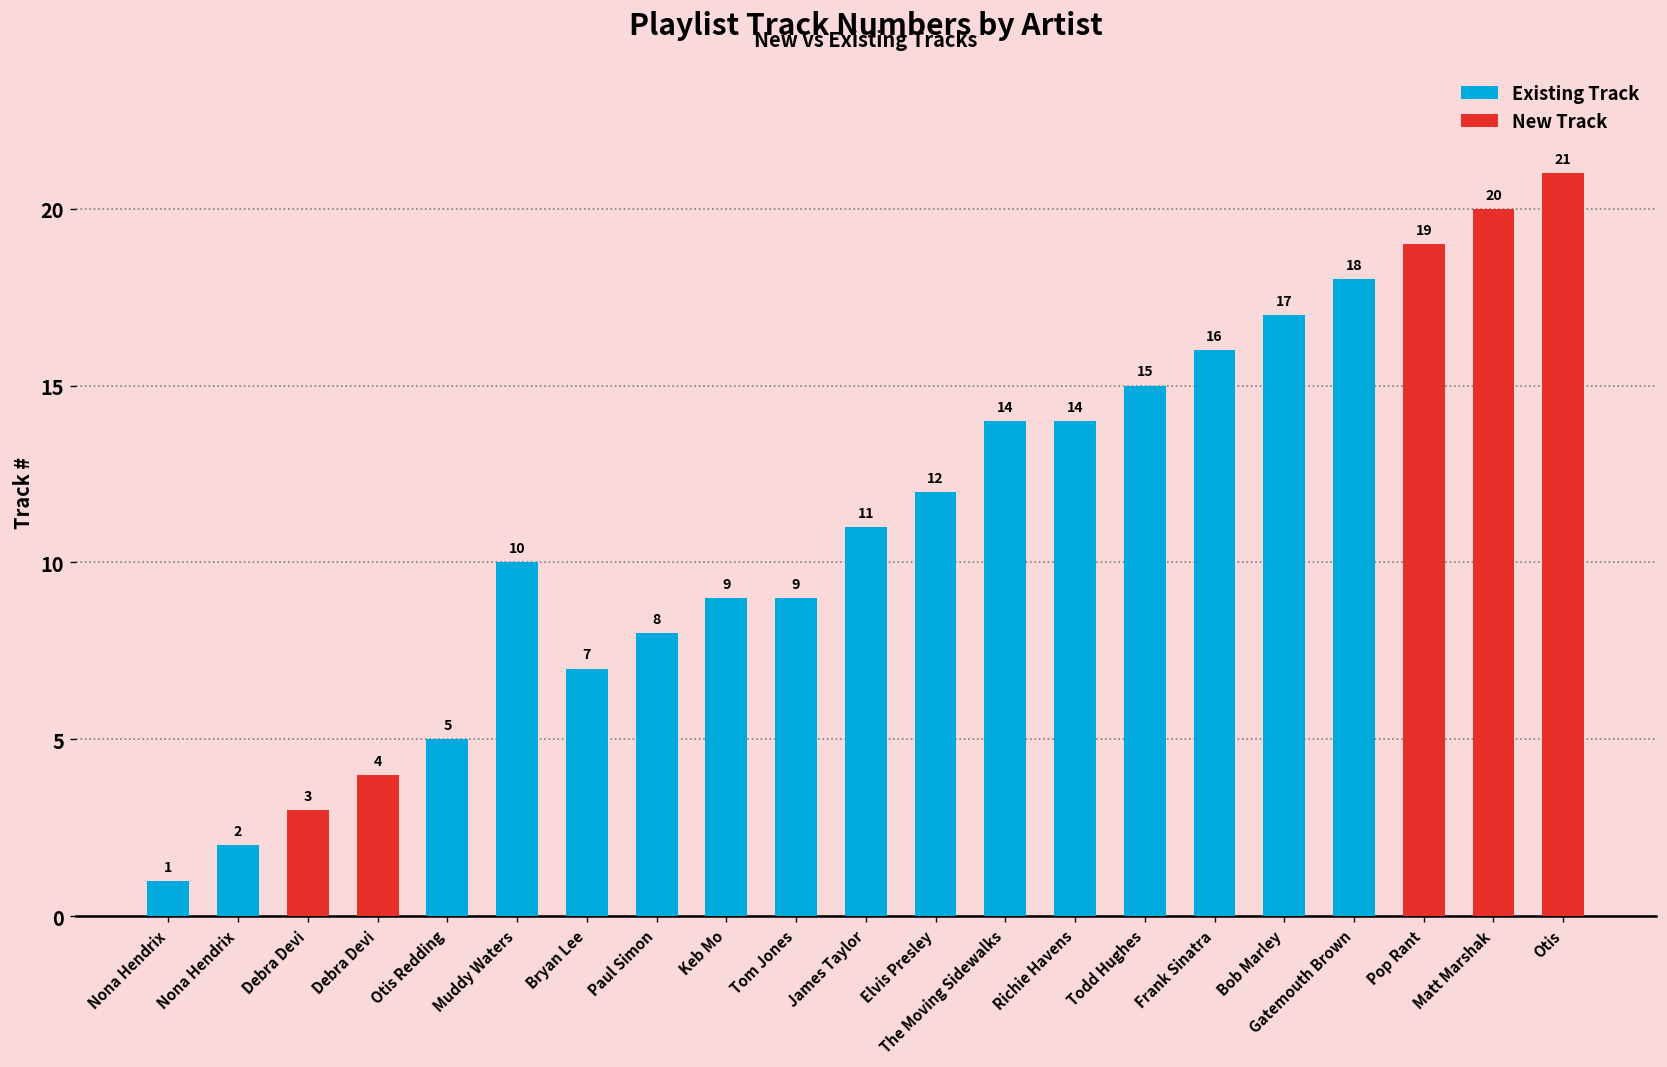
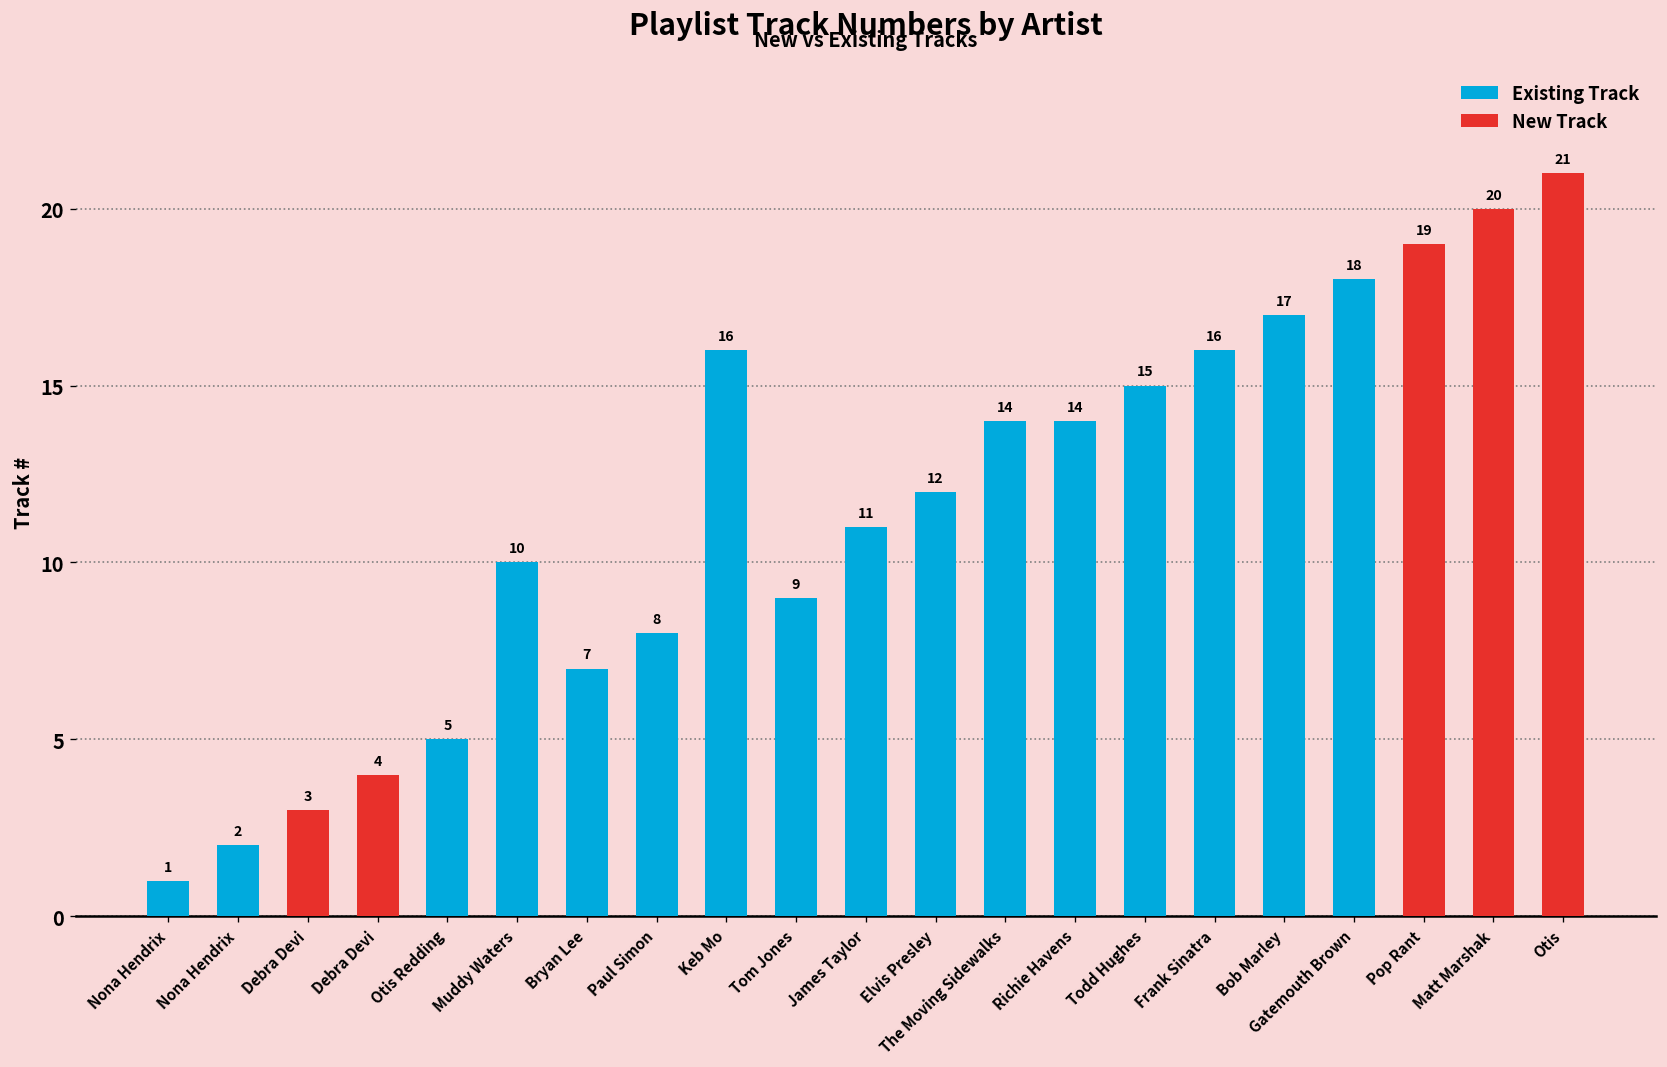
  {
    "Otis Redding": 5,
    "Muddy Waters": 10,
    "Bryan Lee": 7,
    "Paul Simon": 8,
-   "Keb Mo": 9,
+   "Keb Mo": 16,
    "Tom Jones": 9,
    "James Taylor": 11,
    "Elvis Presley": 12,
    "The Moving Sidewalks": 14,
    "Richie Havens": 14,
    "Todd Hughes": 15,
    "Frank Sinatra": 16,
    "Bob Marley": 17,
    "Gatemouth Brown": 18,
    "Pop Rant": 19,
    "Matt Marshak": 20,
    "Otis": 21
  }
